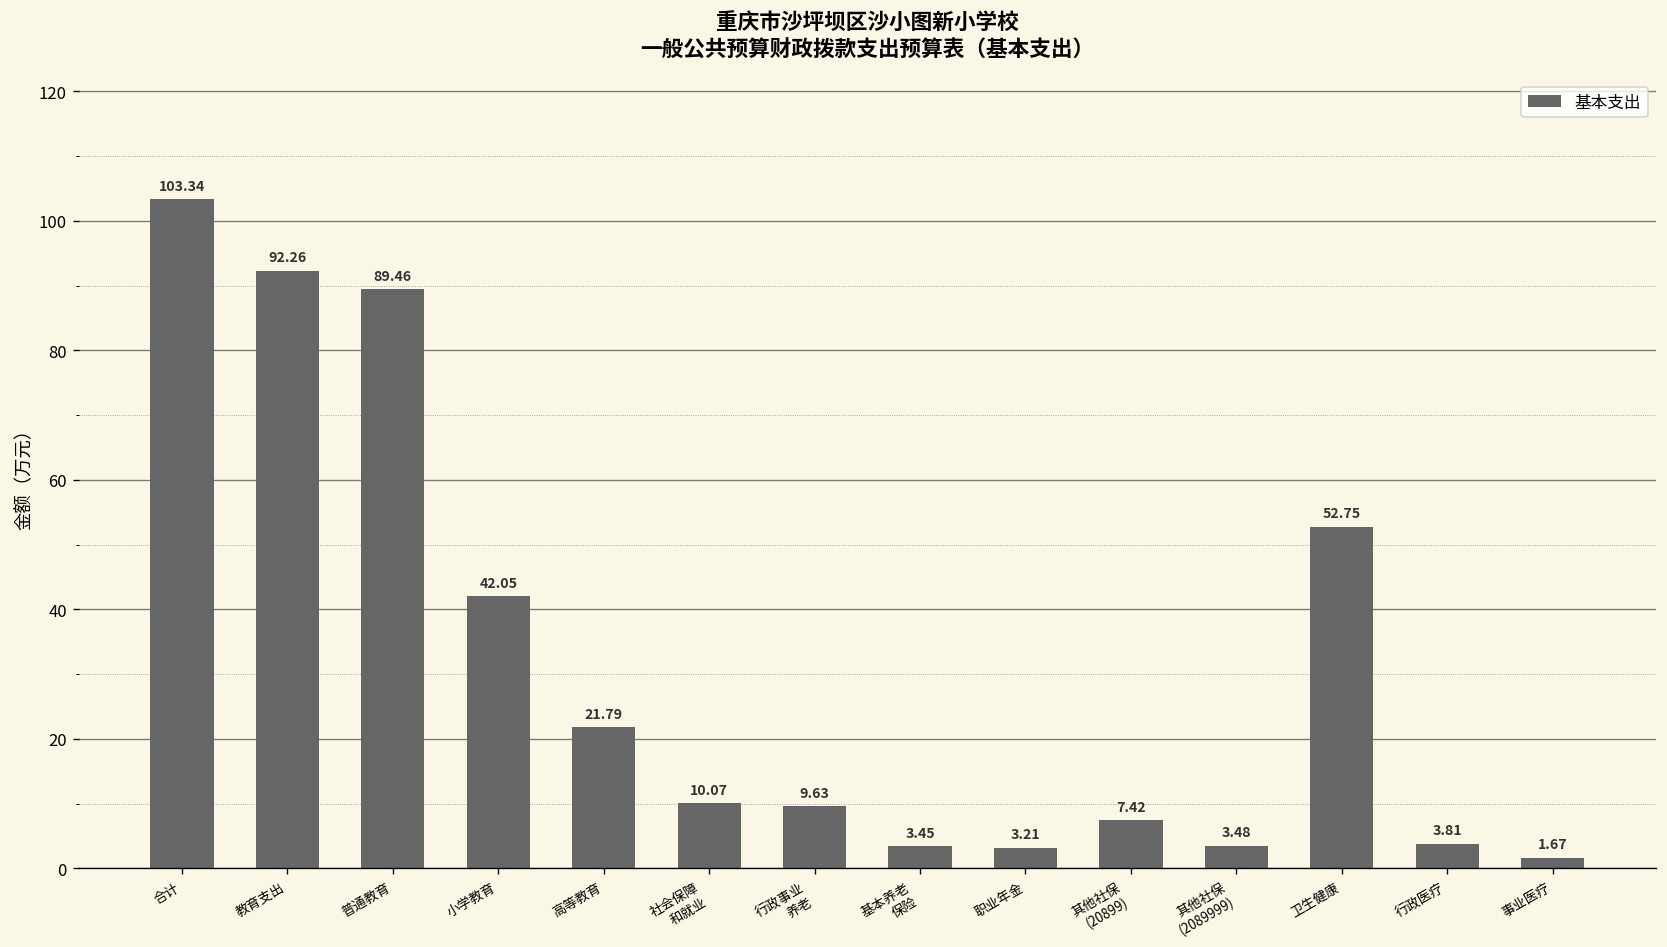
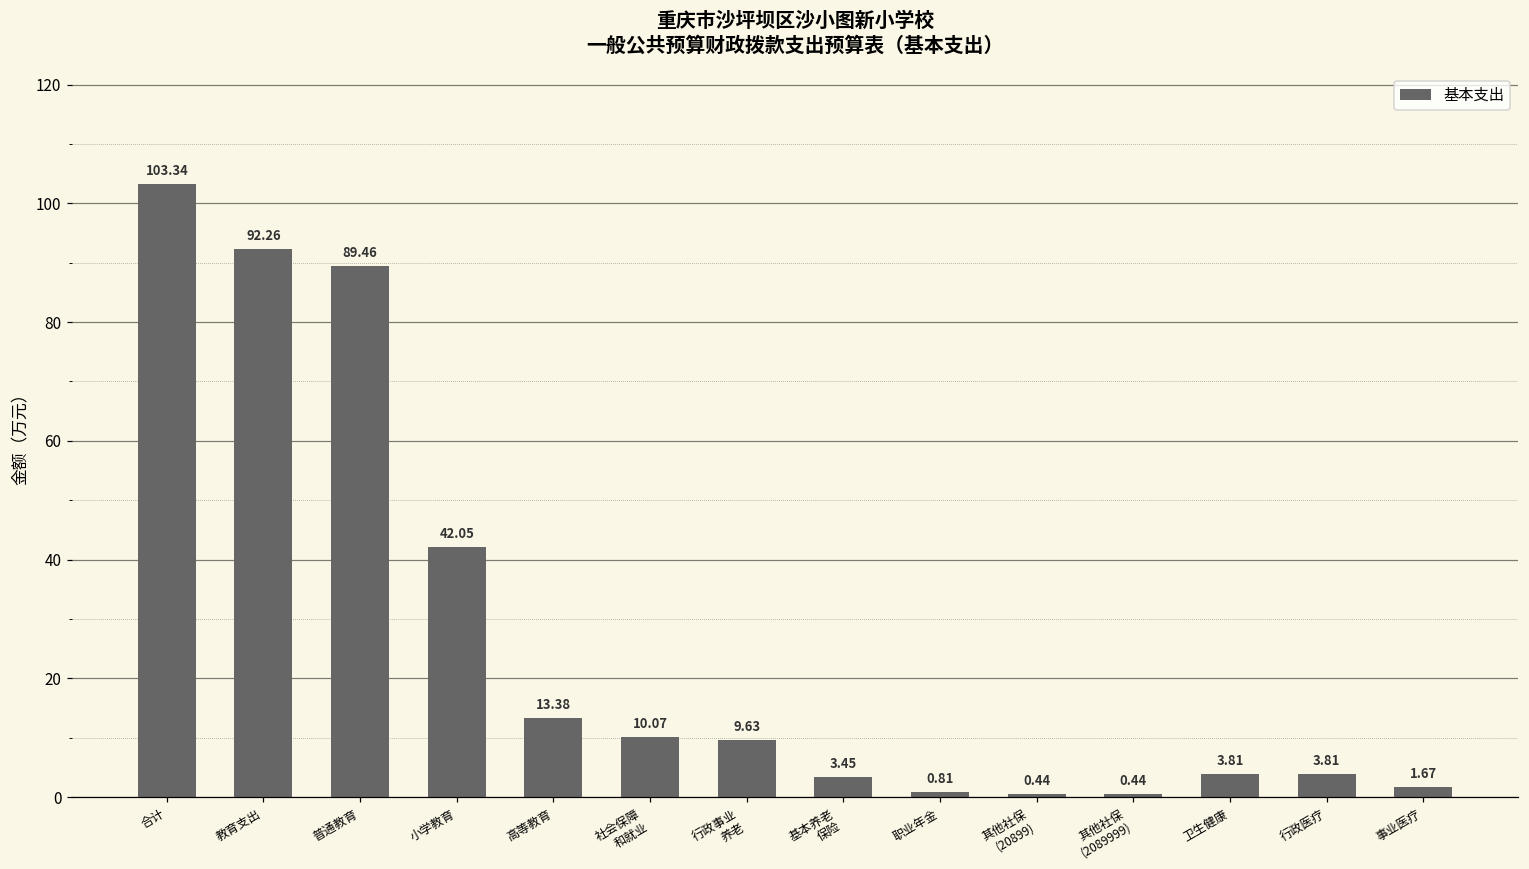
  {
    "合计": 103.34,
    "教育支出": 92.26,
    "普通教育": 89.46,
    "小学教育": 42.05,
-   "高等教育": 21.79,
+   "高等教育": 13.38,
    "社会保障 和就业": 10.07,
    "行政事业 养老": 9.63,
    "基本养老 保险": 3.45,
-   "职业年金": 3.21,
-   "其他社保 (20899)": 7.42,
-   "其他社保 (2089999)": 3.48,
-   "卫生健康": 52.75,
+   "职业年金": 0.81,
+   "其他社保 (20899)": 0.44,
+   "其他社保 (2089999)": 0.44,
+   "卫生健康": 3.81,
    "行政医疗": 3.81,
    "事业医疗": 1.67
  }
